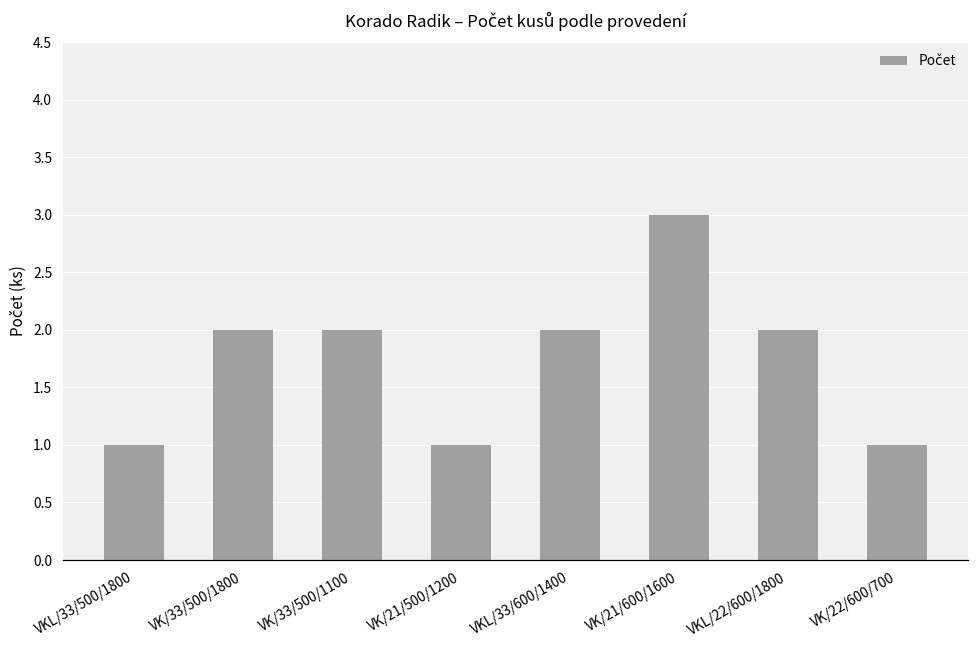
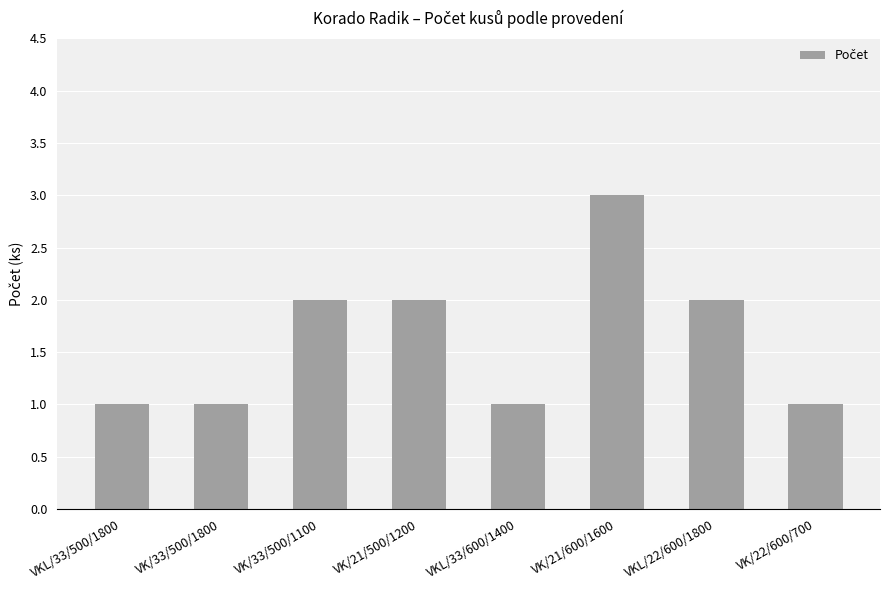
  {
    "VKL/33/500/1800": 1,
-   "VK/33/500/1800": 2,
+   "VK/33/500/1800": 1,
    "VK/33/500/1100": 2,
-   "VK/21/500/1200": 1,
-   "VKL/33/600/1400": 2,
+   "VK/21/500/1200": 2,
+   "VKL/33/600/1400": 1,
    "VK/21/600/1600": 3,
    "VKL/22/600/1800": 2,
    "VK/22/600/700": 1
  }
